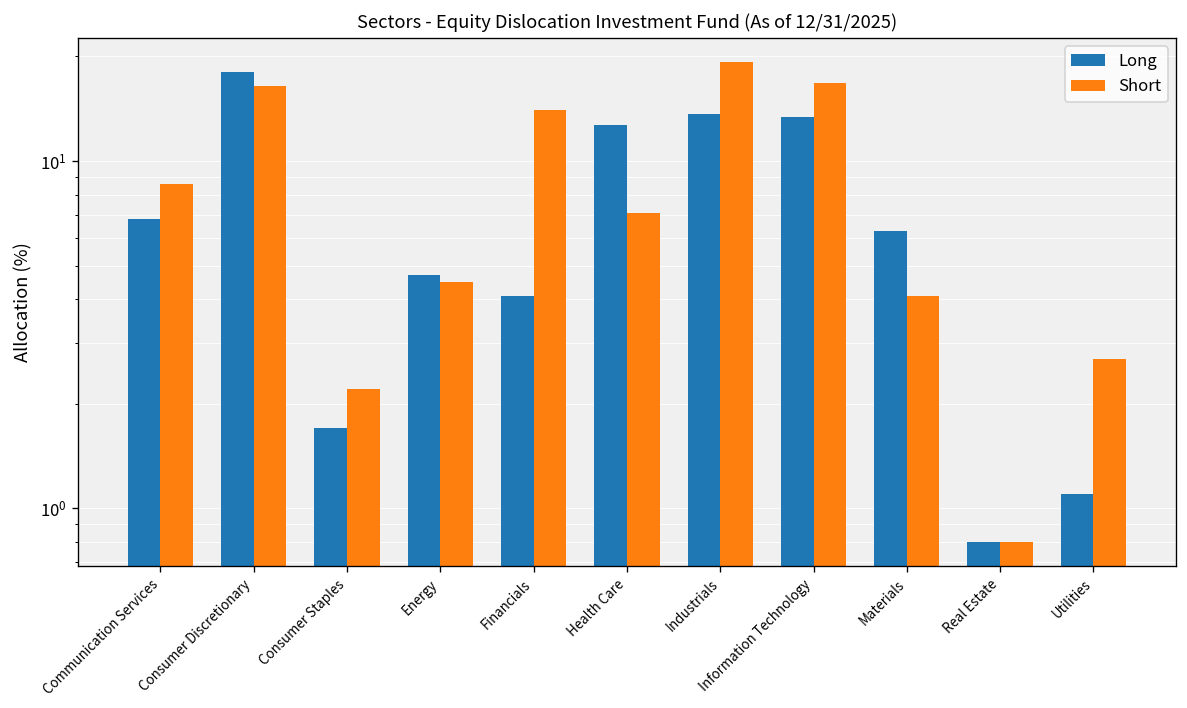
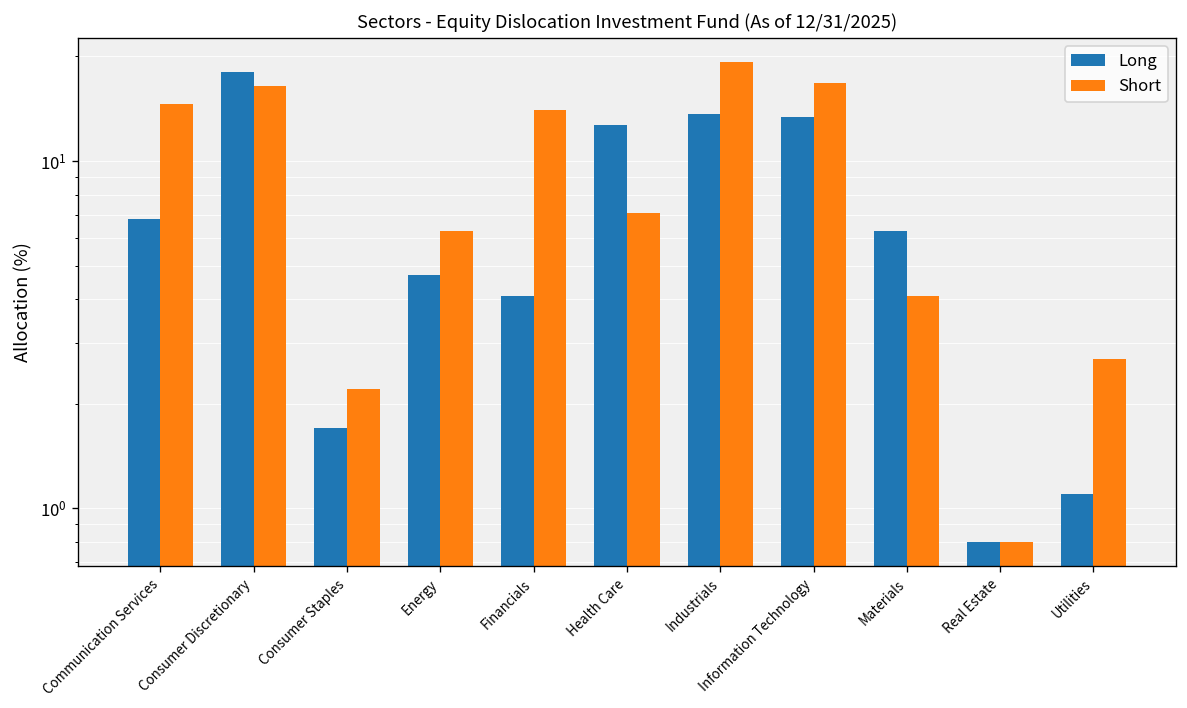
  {
    "Long": {
      "Communication Services": 6.8,
      "Consumer Discretionary": 18,
      "Consumer Staples": 1.7,
      "Energy": 4.7,
      "Financials": 4.1,
      "Health Care": 13,
      "Industrials": 14,
      "Information Technology": 13,
      "Materials": 6.3,
      "Real Estate": 0.8,
      "Utilities": 1.1
    },
    "Short": {
-     "Communication Services": 8.6,
+     "Communication Services": 15,
      "Consumer Discretionary": 16,
      "Consumer Staples": 2.2,
-     "Energy": 4.5,
+     "Energy": 6.3,
      "Financials": 14,
      "Health Care": 7.1,
      "Industrials": 19,
      "Information Technology": 17,
      "Materials": 4.1,
      "Real Estate": 0.8,
      "Utilities": 2.7
    }
  }
